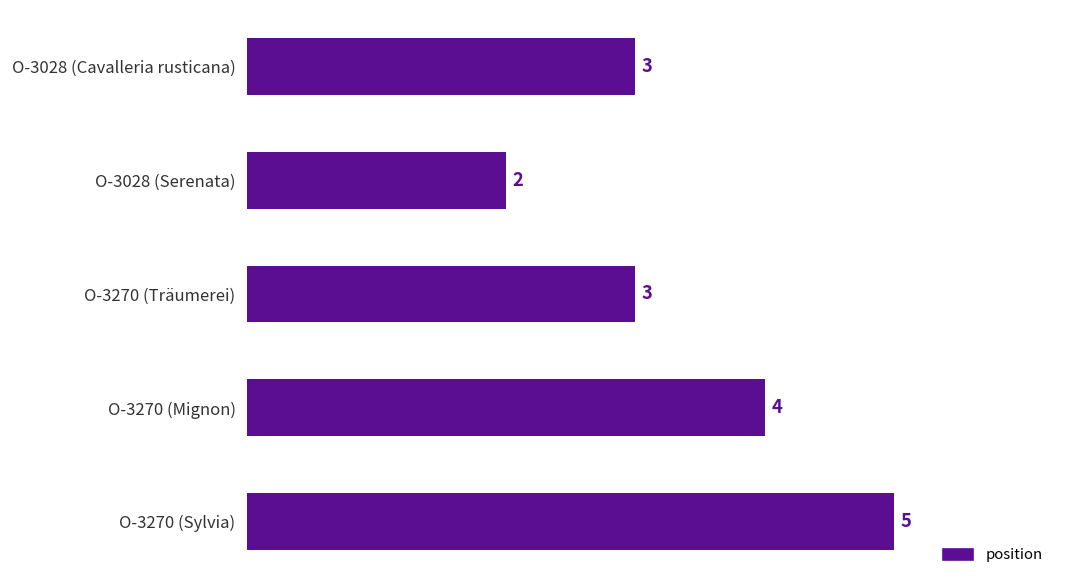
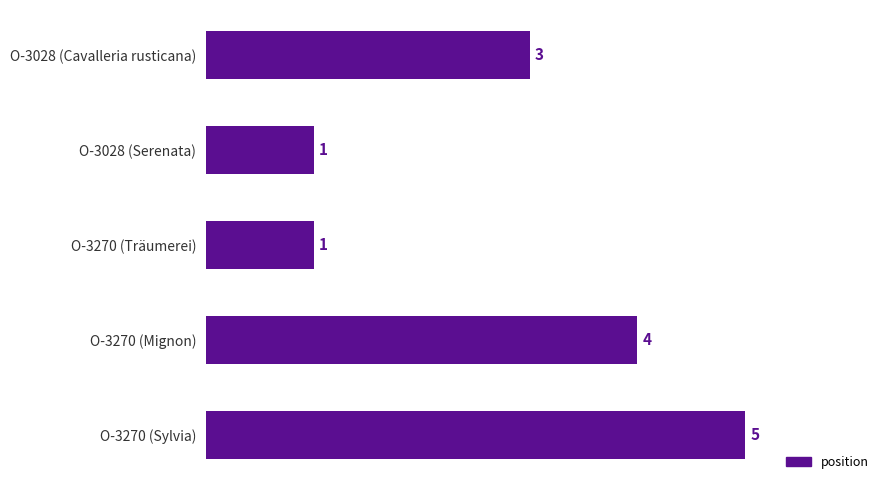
  {
    "O-3028 (Cavalleria rusticana)": 3,
-   "O-3028 (Serenata)": 2,
-   "O-3270 (Träumerei)": 3,
+   "O-3028 (Serenata)": 1,
+   "O-3270 (Träumerei)": 1,
    "O-3270 (Mignon)": 4,
    "O-3270 (Sylvia)": 5
  }
